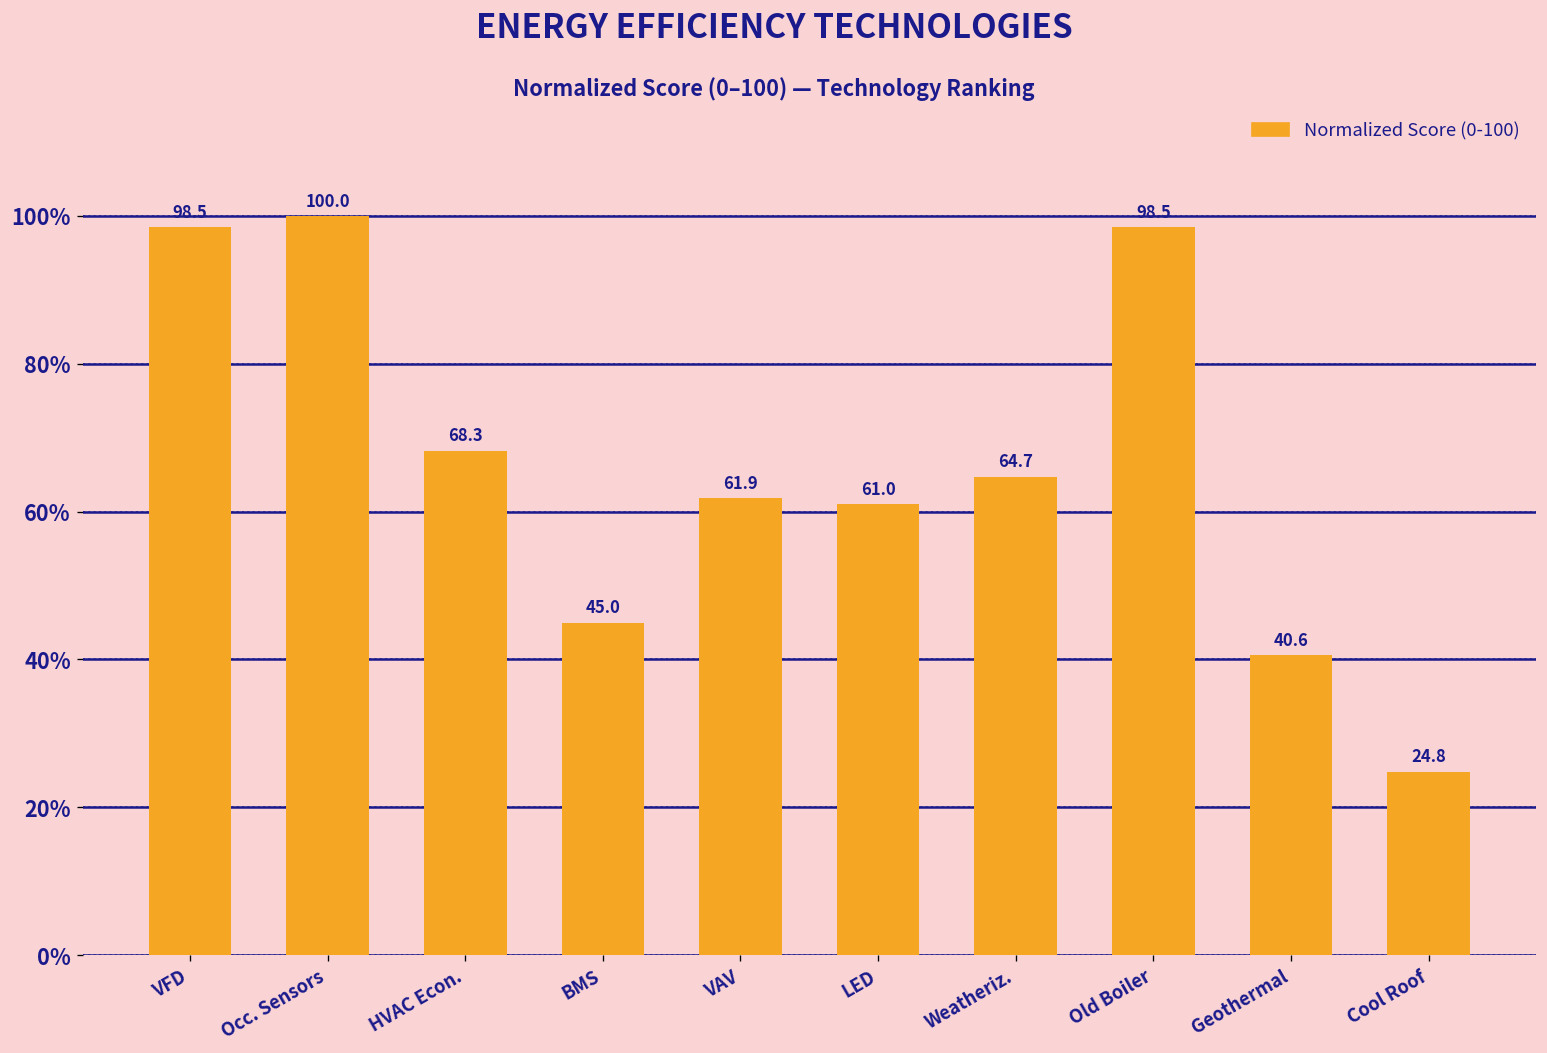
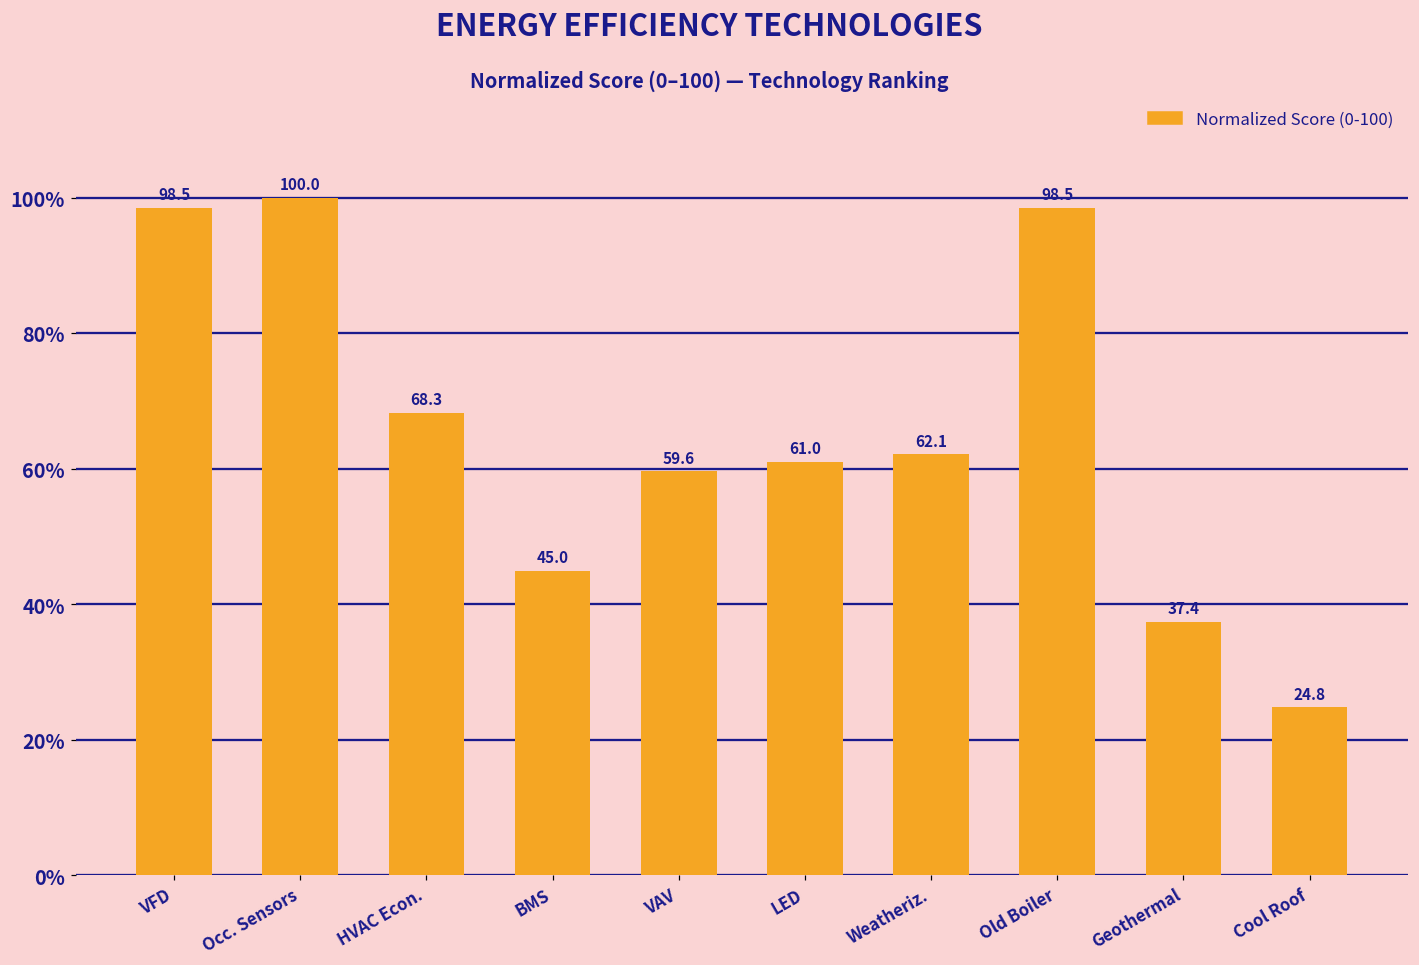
  {
    "VFD": 98.5,
    "Occ. Sensors": 100.0,
    "HVAC Econ.": 68.3,
    "BMS": 45.0,
-   "VAV": 61.9,
+   "VAV": 59.6,
    "LED": 61.0,
-   "Weatheriz.": 64.7,
+   "Weatheriz.": 62.1,
    "Old Boiler": 98.5,
-   "Geothermal": 40.6,
+   "Geothermal": 37.4,
    "Cool Roof": 24.8
  }
